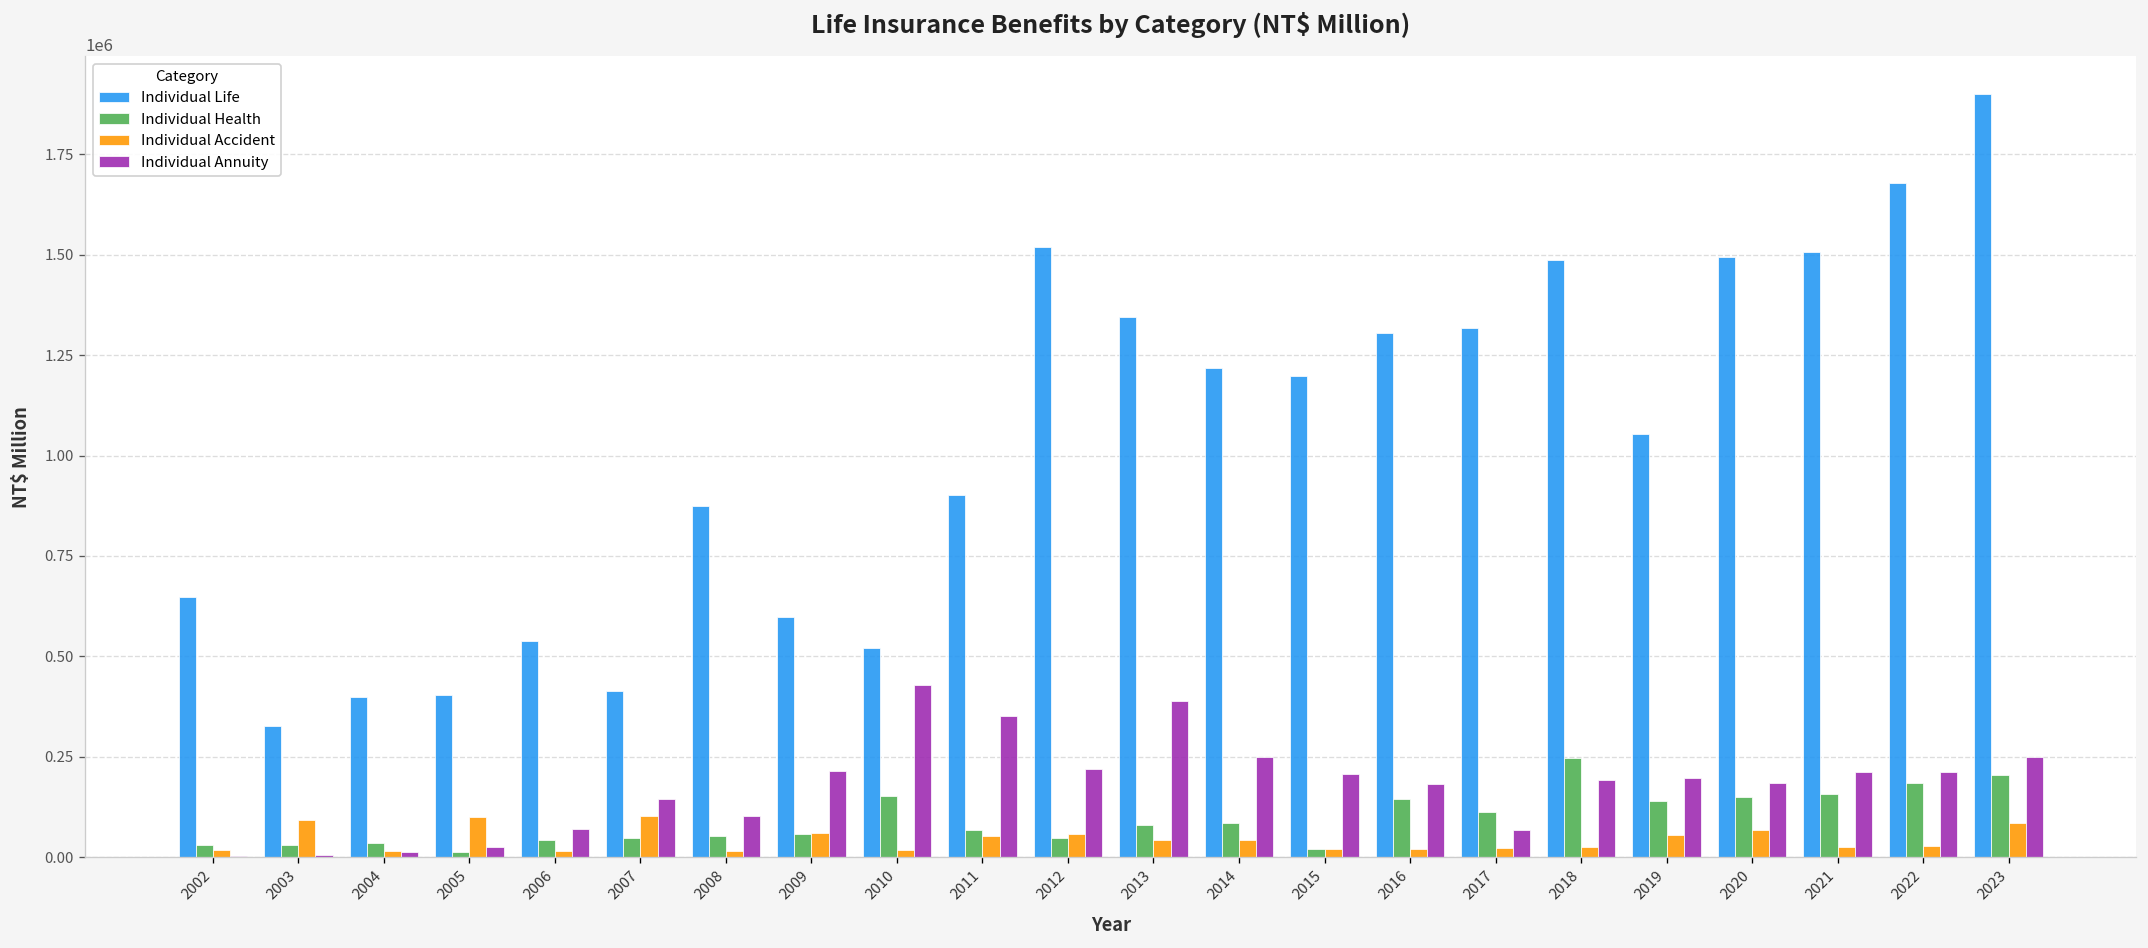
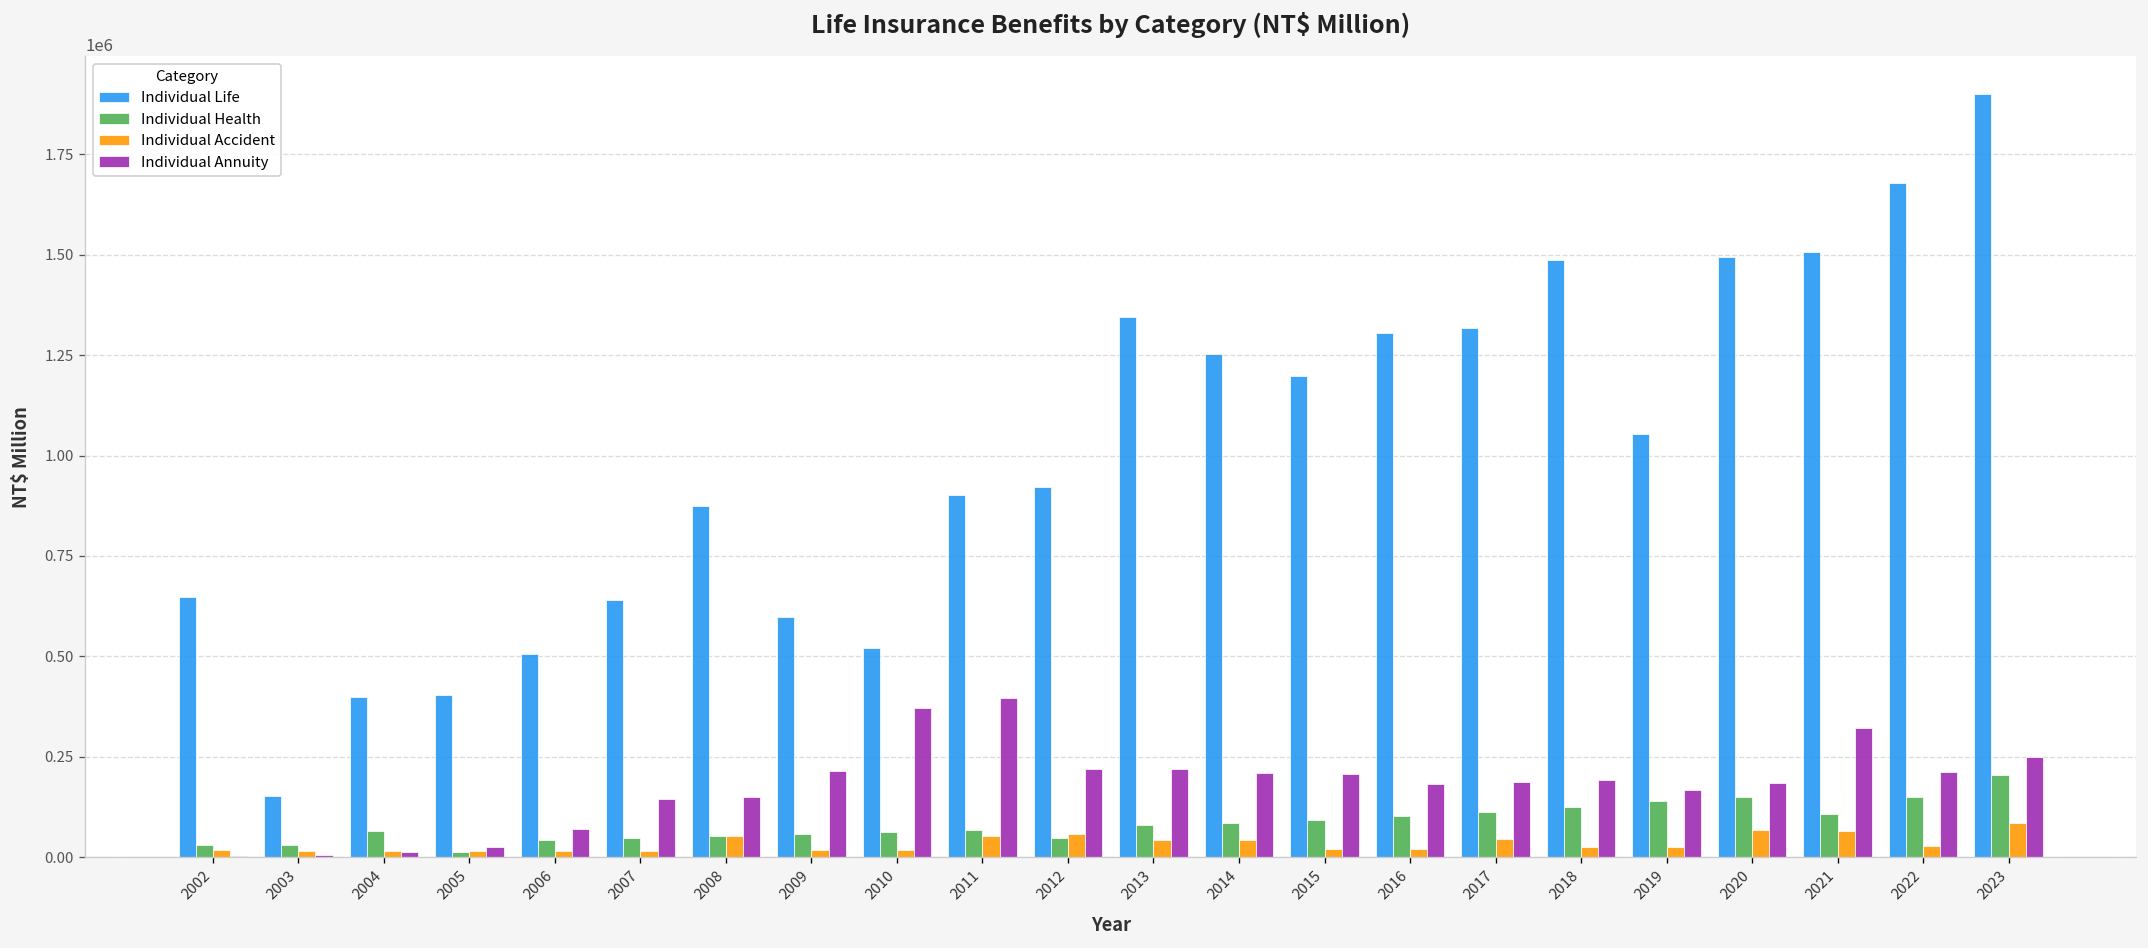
  {
    "Individual Life": {
      "2002": 650000,
-     "2003": 330000,
+     "2003": 150000,
      "2004": 400000,
      "2005": 400000,
-     "2006": 540000,
-     "2007": 410000,
+     "2006": 510000,
+     "2007": 640000,
      "2008": 870000,
      "2009": 600000,
      "2010": 520000,
      "2011": 900000,
-     "2012": 1520000,
+     "2012": 920000,
      "2013": 1350000,
-     "2014": 1220000,
+     "2014": 1250000,
      "2015": 1200000,
      "2016": 1310000,
      "2017": 1320000,
      "2018": 1490000,
      "2019": 1050000,
      "2020": 1490000,
      "2021": 1510000,
      "2022": 1680000,
      "2023": 1900000
    },
    "Individual Health": {
      "2002": 30000,
      "2003": 30000,
-     "2004": 40000,
+     "2004": 70000,
      "2005": 10000,
      "2006": 40000,
      "2007": 50000,
      "2008": 50000,
      "2009": 60000,
-     "2010": 150000,
+     "2010": 60000,
      "2011": 70000,
      "2012": 50000,
      "2013": 80000,
      "2014": 90000,
-     "2015": 20000,
-     "2016": 150000,
+     "2015": 90000,
+     "2016": 100000,
      "2017": 110000,
-     "2018": 250000,
+     "2018": 130000,
      "2019": 140000,
      "2020": 150000,
-     "2021": 160000,
-     "2022": 180000,
+     "2021": 110000,
+     "2022": 150000,
      "2023": 200000
    },
    "Individual Accident": {
      "2002": 20000,
-     "2003": 90000,
+     "2003": 20000,
      "2004": 20000,
-     "2005": 100000,
+     "2005": 20000,
      "2006": 20000,
-     "2007": 100000,
-     "2008": 20000,
-     "2009": 60000,
+     "2007": 20000,
+     "2008": 50000,
+     "2009": 20000,
      "2010": 20000,
      "2011": 50000,
      "2012": 60000,
      "2013": 40000,
      "2014": 40000,
      "2015": 20000,
      "2016": 20000,
-     "2017": 20000,
+     "2017": 50000,
      "2018": 20000,
-     "2019": 50000,
+     "2019": 30000,
      "2020": 70000,
-     "2021": 30000,
+     "2021": 70000,
      "2022": 30000,
      "2023": 90000
    },
    "Individual Annuity": {
      "2004": 10000,
      "2005": 30000,
      "2006": 70000,
      "2007": 150000,
-     "2008": 100000,
+     "2008": 150000,
      "2009": 210000,
-     "2010": 430000,
-     "2011": 350000,
+     "2010": 370000,
+     "2011": 400000,
      "2012": 220000,
-     "2013": 390000,
-     "2014": 250000,
+     "2013": 220000,
+     "2014": 210000,
      "2015": 210000,
      "2016": 180000,
-     "2017": 70000,
+     "2017": 190000,
      "2018": 190000,
-     "2019": 200000,
+     "2019": 170000,
      "2020": 190000,
-     "2021": 210000,
+     "2021": 320000,
      "2022": 210000,
      "2023": 250000
    }
  }
